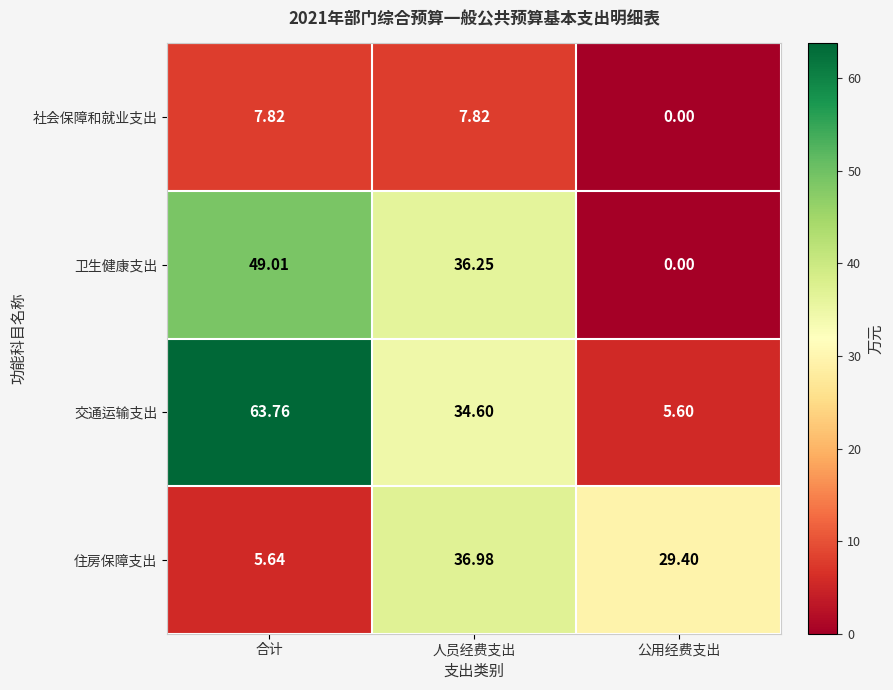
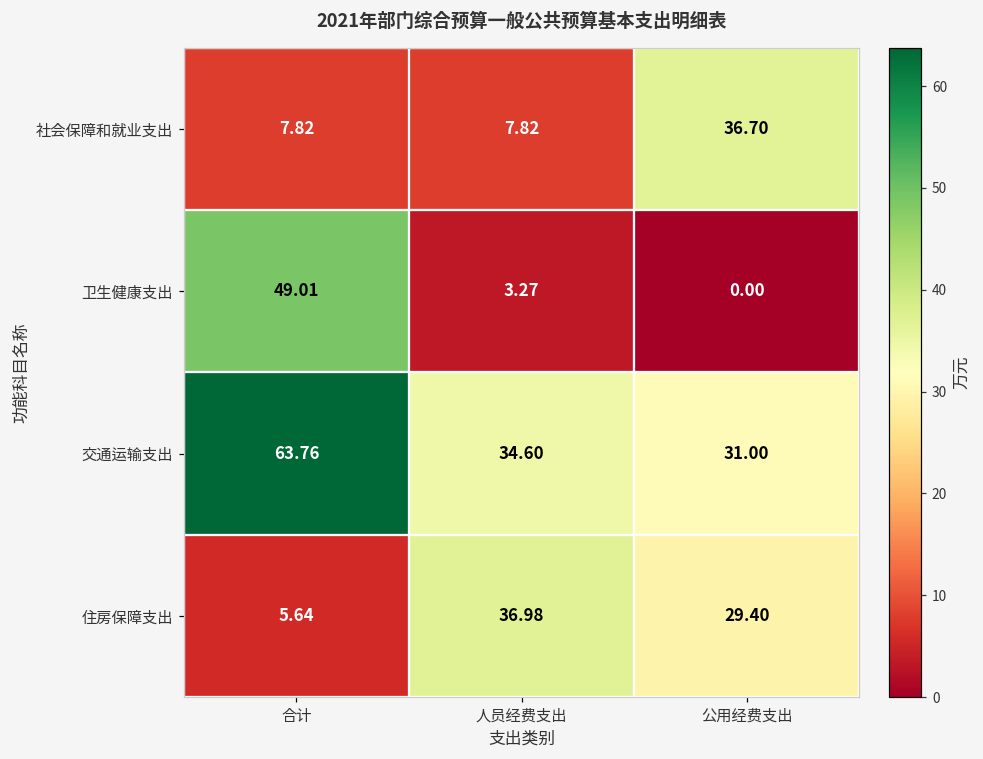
  {
    "社会保障和就业支出": {
      "合计": 7.82,
      "人员经费支出": 7.82,
-     "公用经费支出": 0.00
+     "公用经费支出": 36.70
    },
    "卫生健康支出": {
      "合计": 49.01,
-     "人员经费支出": 36.25,
+     "人员经费支出": 3.27,
      "公用经费支出": 0.00
    },
    "交通运输支出": {
      "合计": 63.76,
      "人员经费支出": 34.60,
-     "公用经费支出": 5.60
+     "公用经费支出": 31.00
    },
    "住房保障支出": {
      "合计": 5.64,
      "人员经费支出": 36.98,
      "公用经费支出": 29.40
    }
  }
